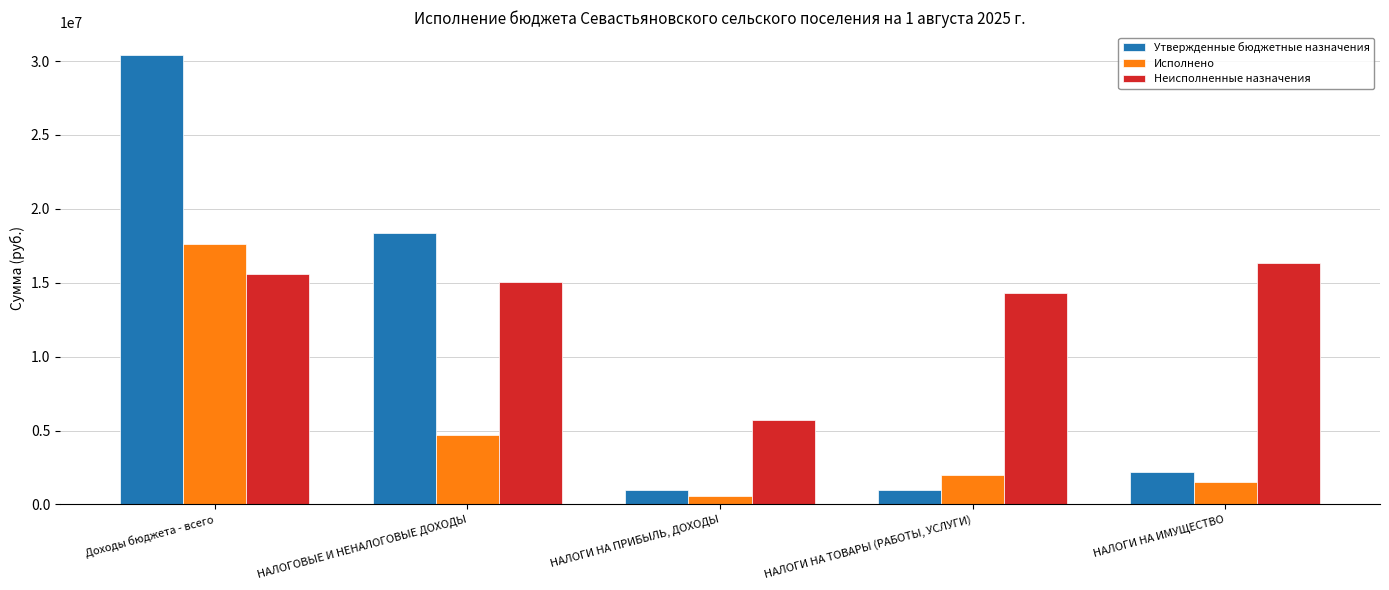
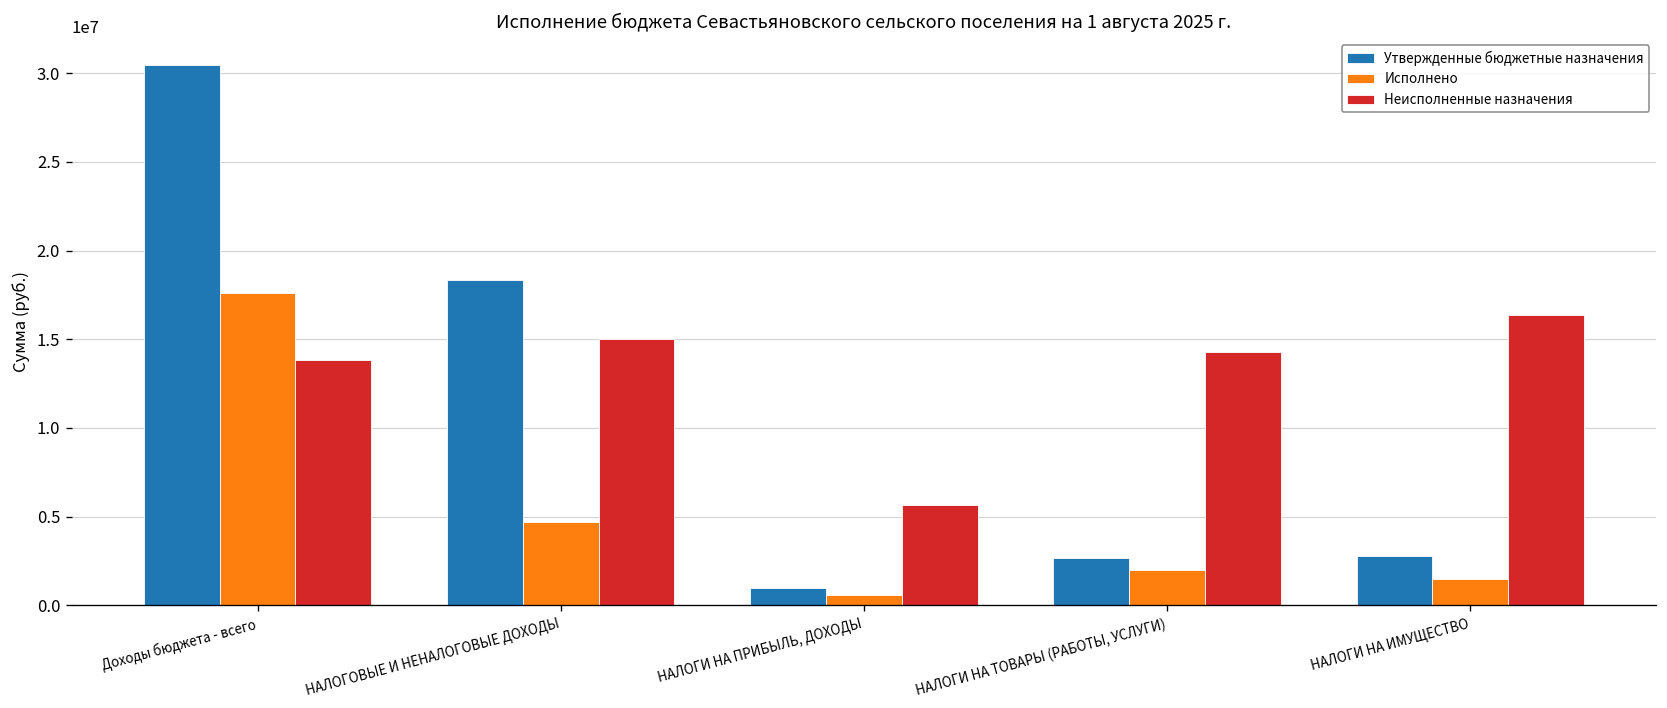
  {
    "Утвержденные бюджетные назначения": {
      "Доходы бюджета - всего": 30400000,
      "НАЛОГОВЫЕ И НЕНАЛОГОВЫЕ ДОХОДЫ": 18300000,
      "НАЛОГИ НА ПРИБЫЛЬ, ДОХОДЫ": 1000000,
-     "НАЛОГИ НА ТОВАРЫ (РАБОТЫ, УСЛУГИ)": 1000000,
-     "НАЛОГИ НА ИМУЩЕСТВО": 2200000
+     "НАЛОГИ НА ТОВАРЫ (РАБОТЫ, УСЛУГИ)": 2600000,
+     "НАЛОГИ НА ИМУЩЕСТВО": 2800000
    },
    "Исполнено": {
      "Доходы бюджета - всего": 17600000,
      "НАЛОГОВЫЕ И НЕНАЛОГОВЫЕ ДОХОДЫ": 4700000,
      "НАЛОГИ НА ПРИБЫЛЬ, ДОХОДЫ": 600000,
      "НАЛОГИ НА ТОВАРЫ (РАБОТЫ, УСЛУГИ)": 2000000,
      "НАЛОГИ НА ИМУЩЕСТВО": 1500000
    },
    "Неисполненные назначения": {
-     "Доходы бюджета - всего": 15600000,
+     "Доходы бюджета - всего": 13800000,
      "НАЛОГОВЫЕ И НЕНАЛОГОВЫЕ ДОХОДЫ": 15000000,
      "НАЛОГИ НА ПРИБЫЛЬ, ДОХОДЫ": 5700000,
      "НАЛОГИ НА ТОВАРЫ (РАБОТЫ, УСЛУГИ)": 14300000,
      "НАЛОГИ НА ИМУЩЕСТВО": 16300000
    }
  }
